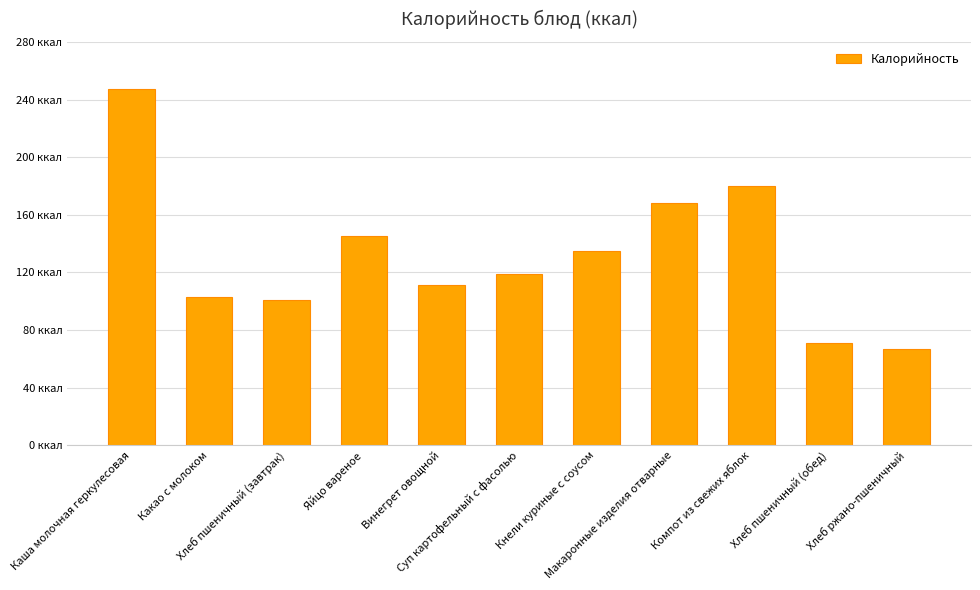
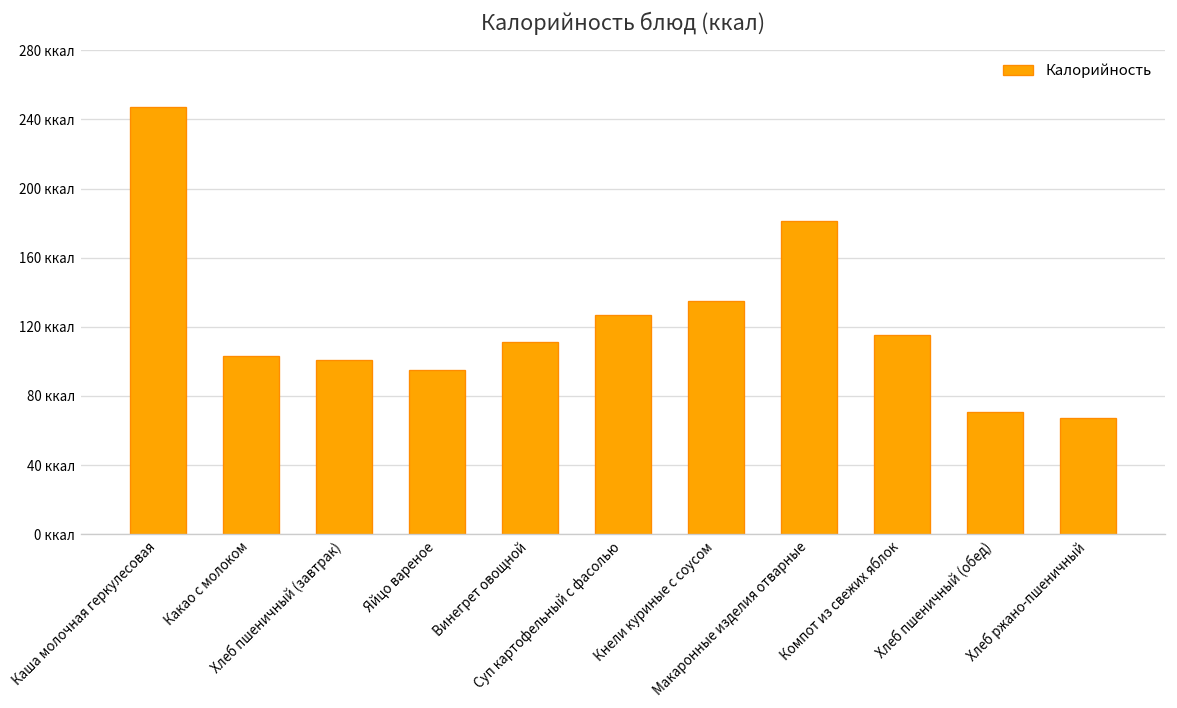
  {
    "Каша молочная геркулесовая": "247 ккал",
    "Какао с молоком": "103 ккал",
    "Хлеб пшеничный (завтрак)": "101 ккал",
-   "Яйцо вареное": "145 ккал",
+   "Яйцо вареное": "95 ккал",
    "Винегрет овощной": "111 ккал",
-   "Суп картофельный с фасолью": "119 ккал",
+   "Суп картофельный с фасолью": "127 ккал",
    "Кнели куриные с соусом": "135 ккал",
-   "Макаронные изделия отварные": "168 ккал",
-   "Компот из свежих яблок": "180 ккал",
+   "Макаронные изделия отварные": "181 ккал",
+   "Компот из свежих яблок": "115 ккал",
    "Хлеб пшеничный (обед)": "71 ккал",
    "Хлеб ржано-пшеничный": "67 ккал"
  }
